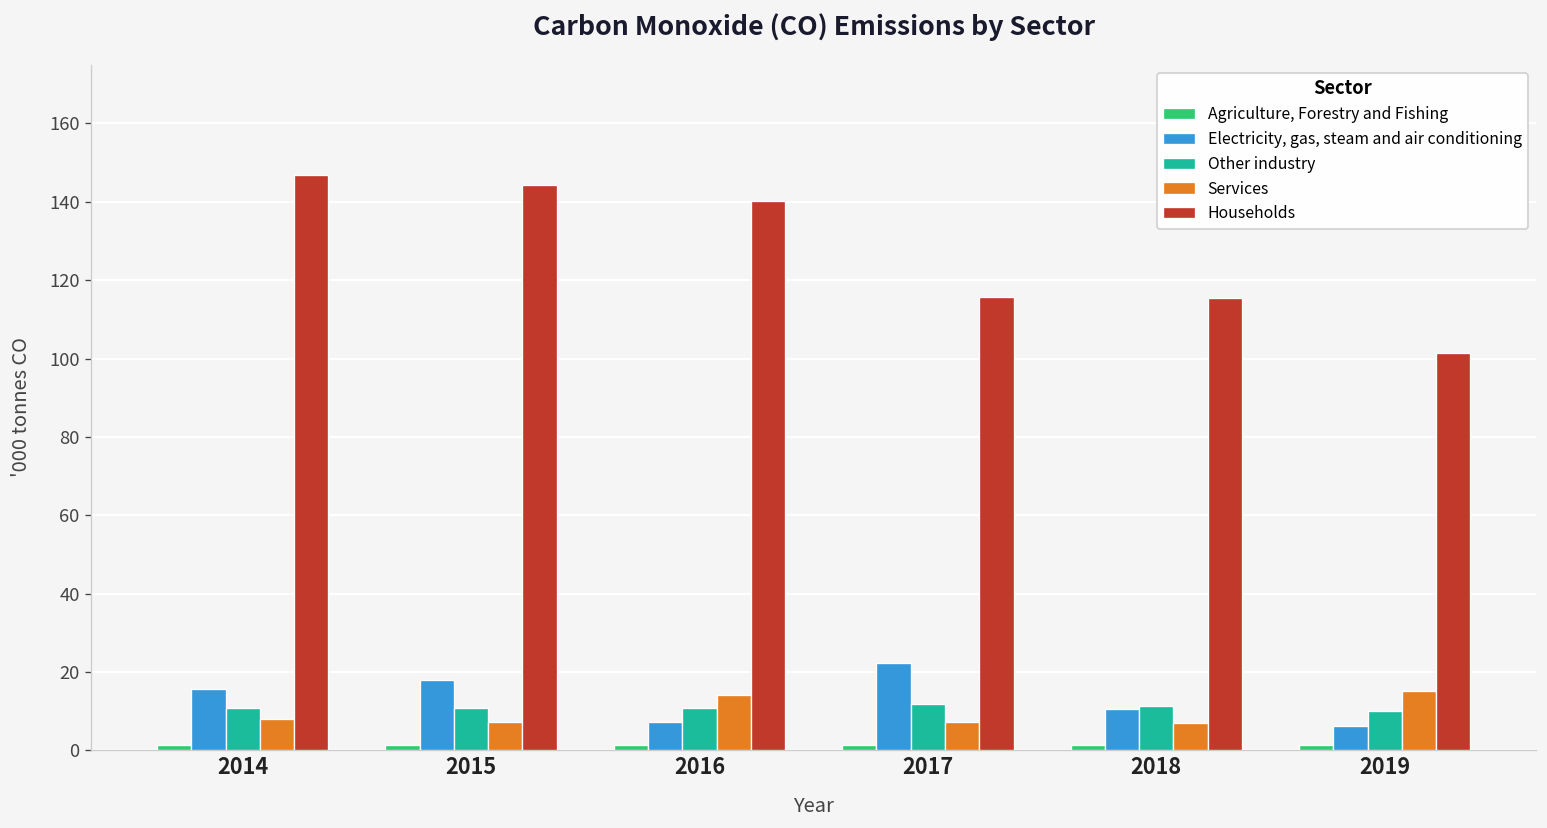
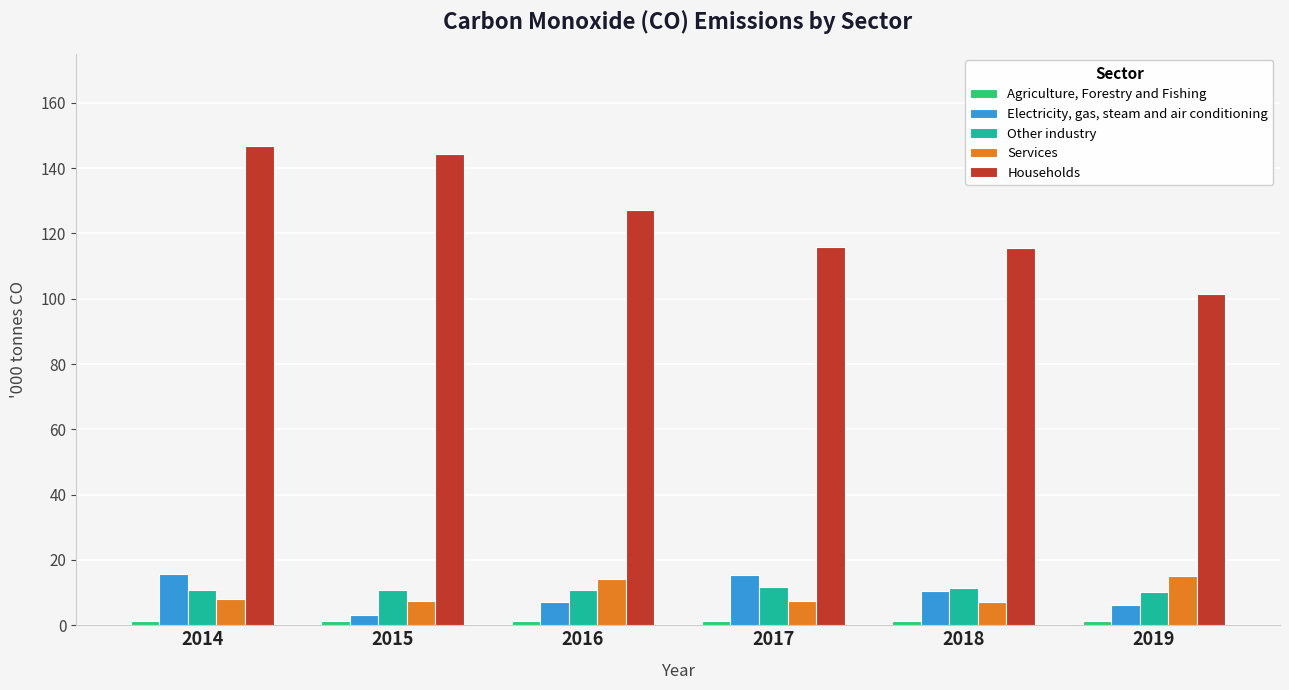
  {
    "Electricity, gas, steam and air conditioning": {
      "2014": 16,
-     "2015": 18,
+     "2015": 3,
      "2016": 7,
-     "2017": 22,
+     "2017": 15,
      "2018": 11,
      "2019": 6
    },
    "Services": {
      "2014": 8,
      "2015": 7,
      "2016": 14,
      "2017": 7,
      "2018": 7,
      "2019": 15
    },
    "Households": {
      "2014": 147,
      "2015": 144,
-     "2016": 140,
+     "2016": 127,
      "2017": 116,
      "2018": 116,
      "2019": 102
    }
  }
